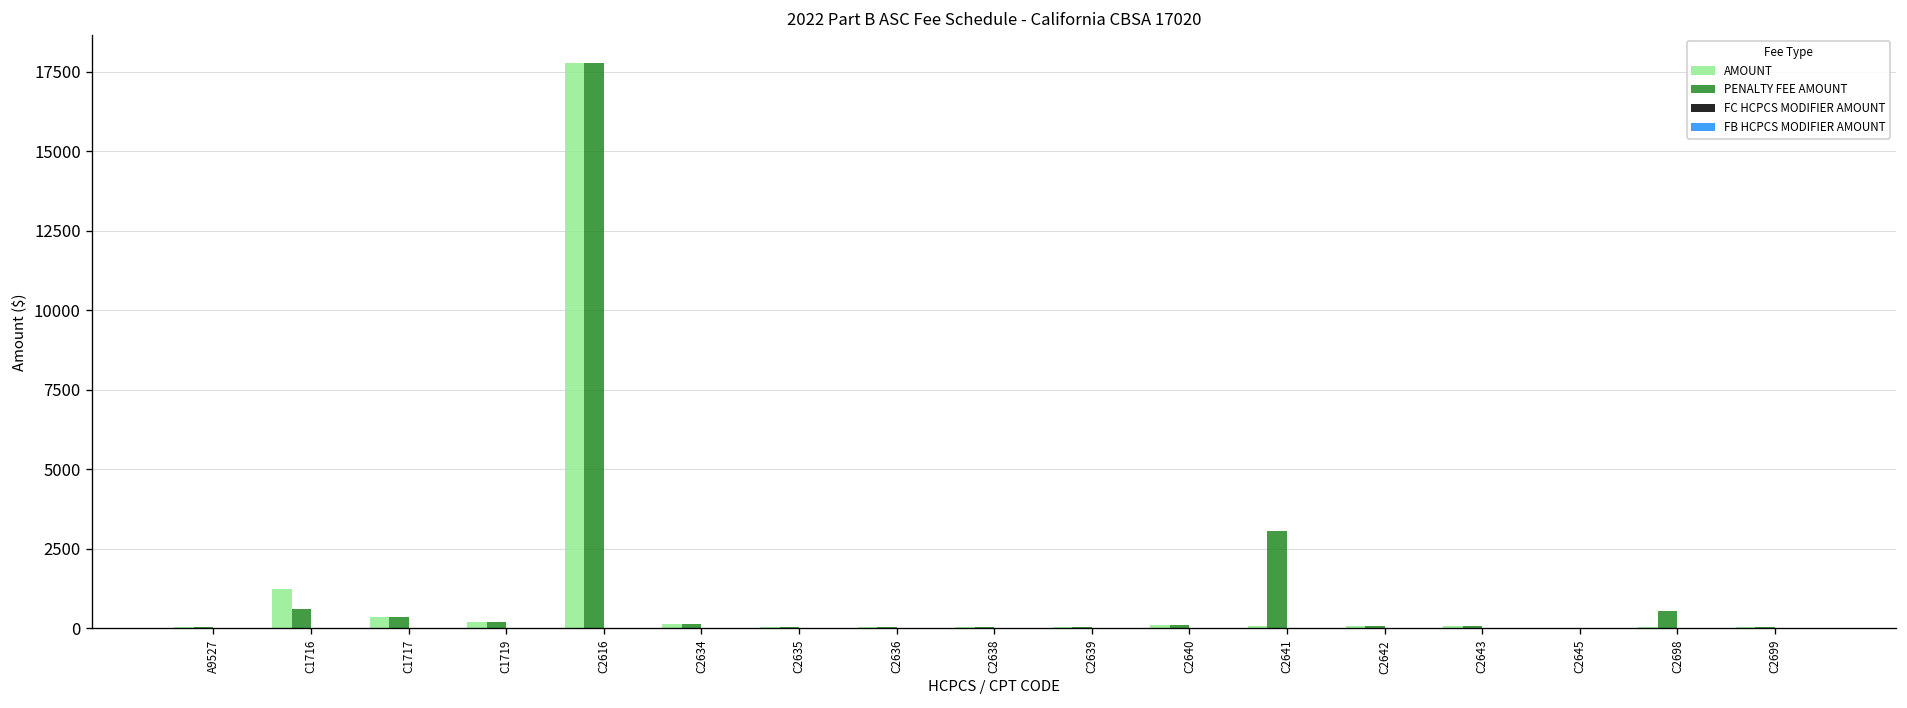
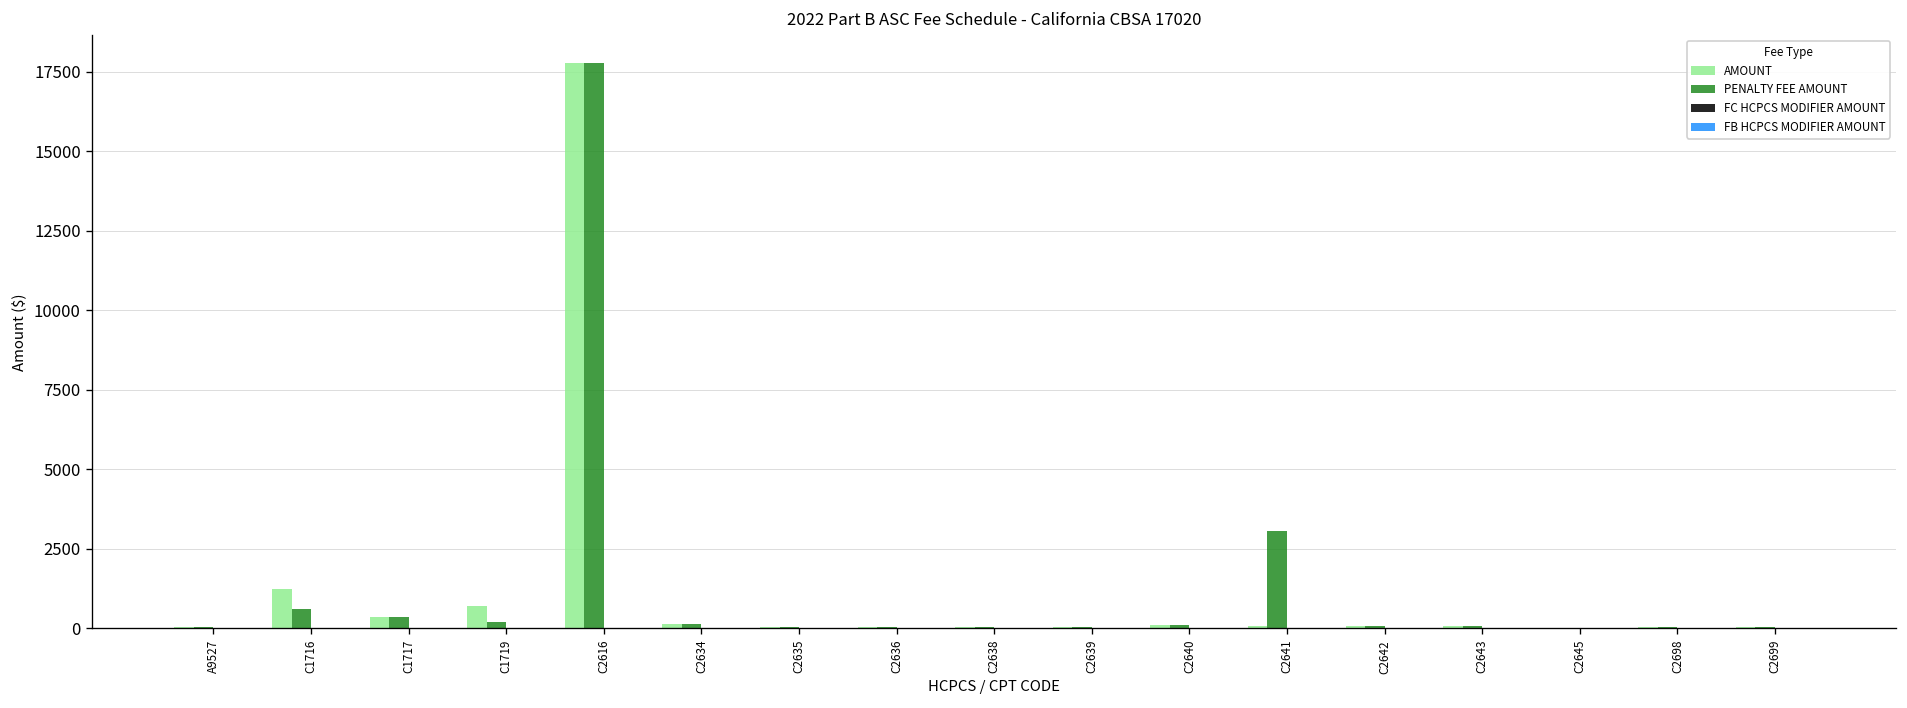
  {
    "AMOUNT": {
      "C1716": 1200,
      "C1717": 300,
-     "C1719": 200,
+     "C1719": 700,
      "C2616": 17800,
      "C2634": 200
    },
    "PENALTY FEE AMOUNT": {
      "C1716": 600,
      "C1717": 300,
      "C1719": 200,
      "C2616": 17800,
      "C2634": 200,
      "C2641": 3100,
-     "C2698": 500
+     "C2698": 0
    },
    "FC HCPCS MODIFIER AMOUNT": {
      "A9527": 0,
      "C1716": 0,
      "C1717": 0,
      "C1719": 0,
      "C2616": 0,
      "C2634": 0,
      "C2635": 0,
      "C2636": 0,
      "C2638": 0,
      "C2639": 0,
      "C2640": 0,
      "C2641": 0,
      "C2642": 0,
      "C2643": 0,
      "C2645": 0,
      "C2698": 0,
      "C2699": 0
    },
    "FB HCPCS MODIFIER AMOUNT": {
      "A9527": 0,
      "C1716": 0,
      "C1717": 0,
      "C1719": 0,
      "C2616": 0,
      "C2634": 0,
      "C2635": 0,
      "C2636": 0,
      "C2638": 0,
      "C2639": 0,
      "C2640": 0,
      "C2641": 0,
      "C2642": 0,
      "C2643": 0,
      "C2645": 0,
      "C2698": 0,
      "C2699": 0
    }
  }
